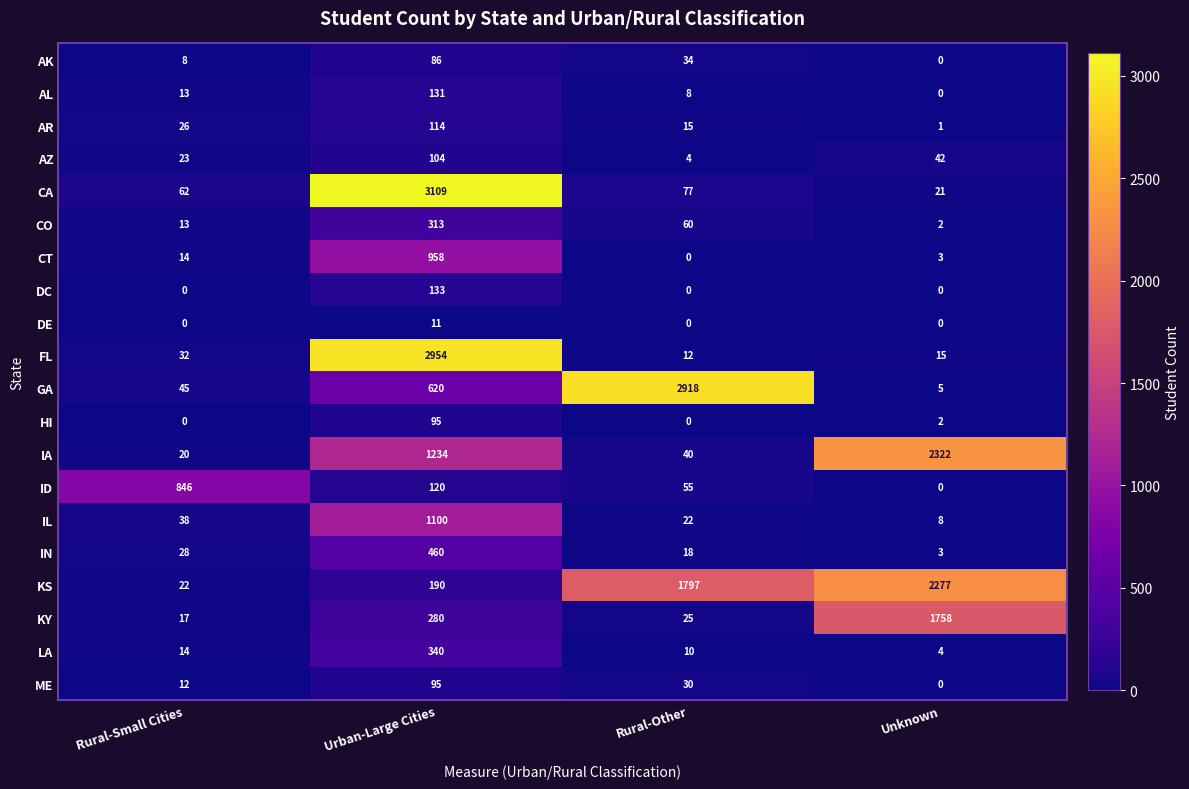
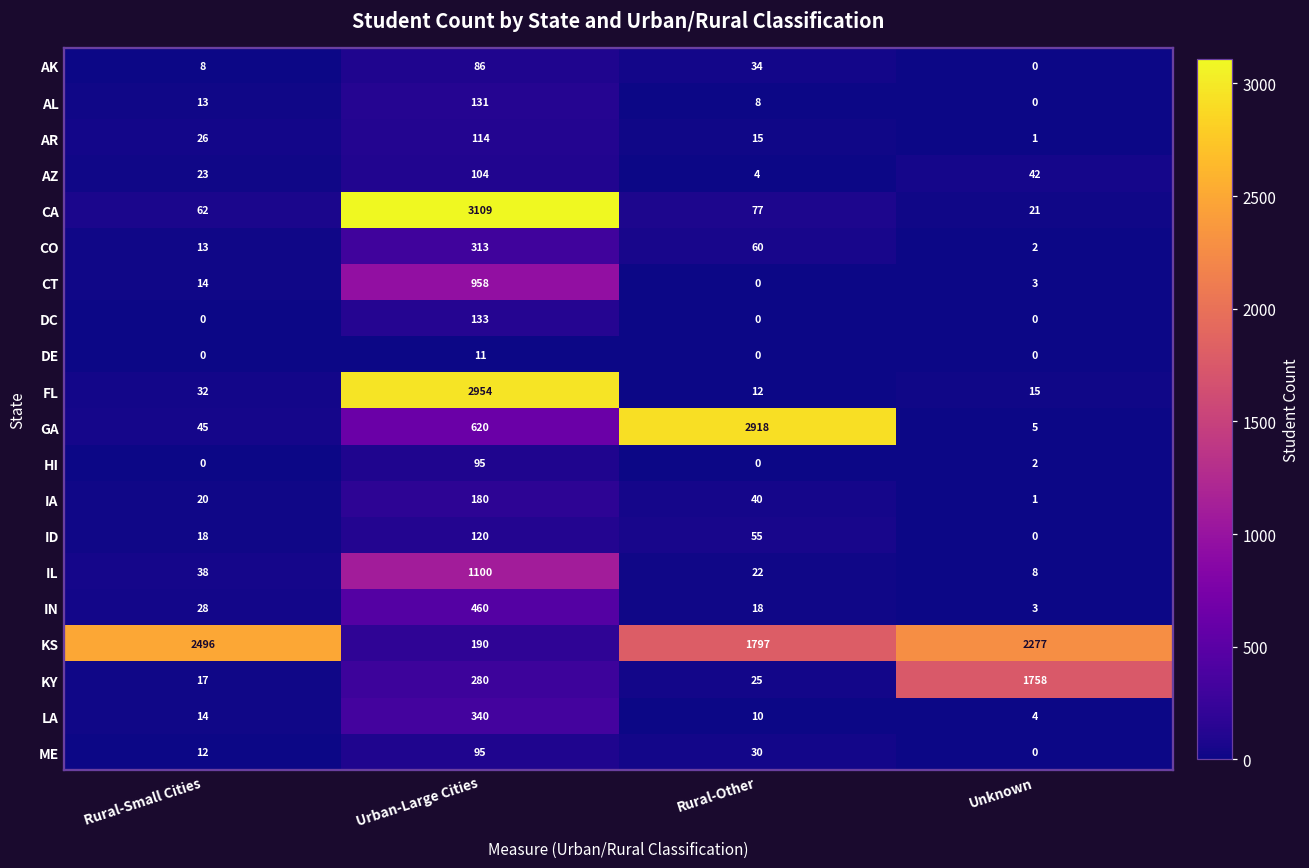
  {
    "AK": {
      "Rural-Small Cities": 8,
      "Urban-Large Cities": 86,
      "Rural-Other": 34,
      "Unknown": 0
    },
    "AL": {
      "Rural-Small Cities": 13,
      "Urban-Large Cities": 131,
      "Rural-Other": 8,
      "Unknown": 0
    },
    "AR": {
      "Rural-Small Cities": 26,
      "Urban-Large Cities": 114,
      "Rural-Other": 15,
      "Unknown": 1
    },
    "AZ": {
      "Rural-Small Cities": 23,
      "Urban-Large Cities": 104,
      "Rural-Other": 4,
      "Unknown": 42
    },
    "CA": {
      "Rural-Small Cities": 62,
      "Urban-Large Cities": 3109,
      "Rural-Other": 77,
      "Unknown": 21
    },
    "CO": {
      "Rural-Small Cities": 13,
      "Urban-Large Cities": 313,
      "Rural-Other": 60,
      "Unknown": 2
    },
    "CT": {
      "Rural-Small Cities": 14,
      "Urban-Large Cities": 958,
      "Rural-Other": 0,
      "Unknown": 3
    },
    "DC": {
      "Rural-Small Cities": 0,
      "Urban-Large Cities": 133,
      "Rural-Other": 0,
      "Unknown": 0
    },
    "DE": {
      "Rural-Small Cities": 0,
      "Urban-Large Cities": 11,
      "Rural-Other": 0,
      "Unknown": 0
    },
    "FL": {
      "Rural-Small Cities": 32,
      "Urban-Large Cities": 2954,
      "Rural-Other": 12,
      "Unknown": 15
    },
    "GA": {
      "Rural-Small Cities": 45,
      "Urban-Large Cities": 620,
      "Rural-Other": 2918,
      "Unknown": 5
    },
    "HI": {
      "Rural-Small Cities": 0,
      "Urban-Large Cities": 95,
      "Rural-Other": 0,
      "Unknown": 2
    },
    "IA": {
      "Rural-Small Cities": 20,
-     "Urban-Large Cities": 1234,
+     "Urban-Large Cities": 180,
      "Rural-Other": 40,
-     "Unknown": 2322
+     "Unknown": 1
    },
    "ID": {
-     "Rural-Small Cities": 846,
+     "Rural-Small Cities": 18,
      "Urban-Large Cities": 120,
      "Rural-Other": 55,
      "Unknown": 0
    },
    "IL": {
      "Rural-Small Cities": 38,
      "Urban-Large Cities": 1100,
      "Rural-Other": 22,
      "Unknown": 8
    },
    "IN": {
      "Rural-Small Cities": 28,
      "Urban-Large Cities": 460,
      "Rural-Other": 18,
      "Unknown": 3
    },
    "KS": {
-     "Rural-Small Cities": 22,
+     "Rural-Small Cities": 2496,
      "Urban-Large Cities": 190,
      "Rural-Other": 1797,
      "Unknown": 2277
    },
    "KY": {
      "Rural-Small Cities": 17,
      "Urban-Large Cities": 280,
      "Rural-Other": 25,
      "Unknown": 1758
    },
    "LA": {
      "Rural-Small Cities": 14,
      "Urban-Large Cities": 340,
      "Rural-Other": 10,
      "Unknown": 4
    },
    "ME": {
      "Rural-Small Cities": 12,
      "Urban-Large Cities": 95,
      "Rural-Other": 30,
      "Unknown": 0
    }
  }
